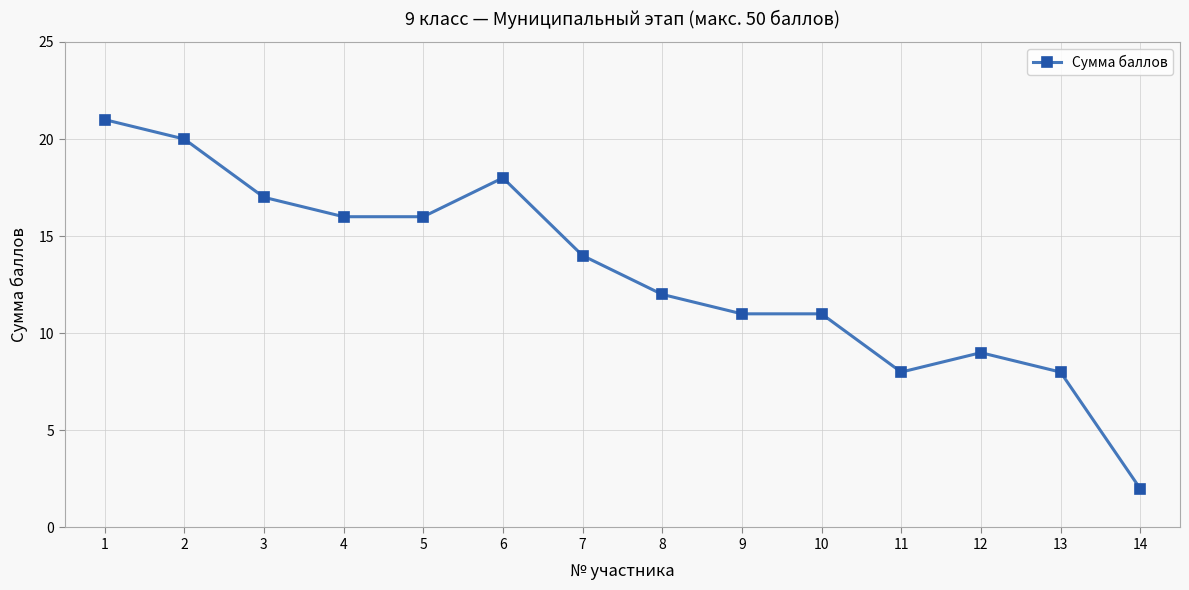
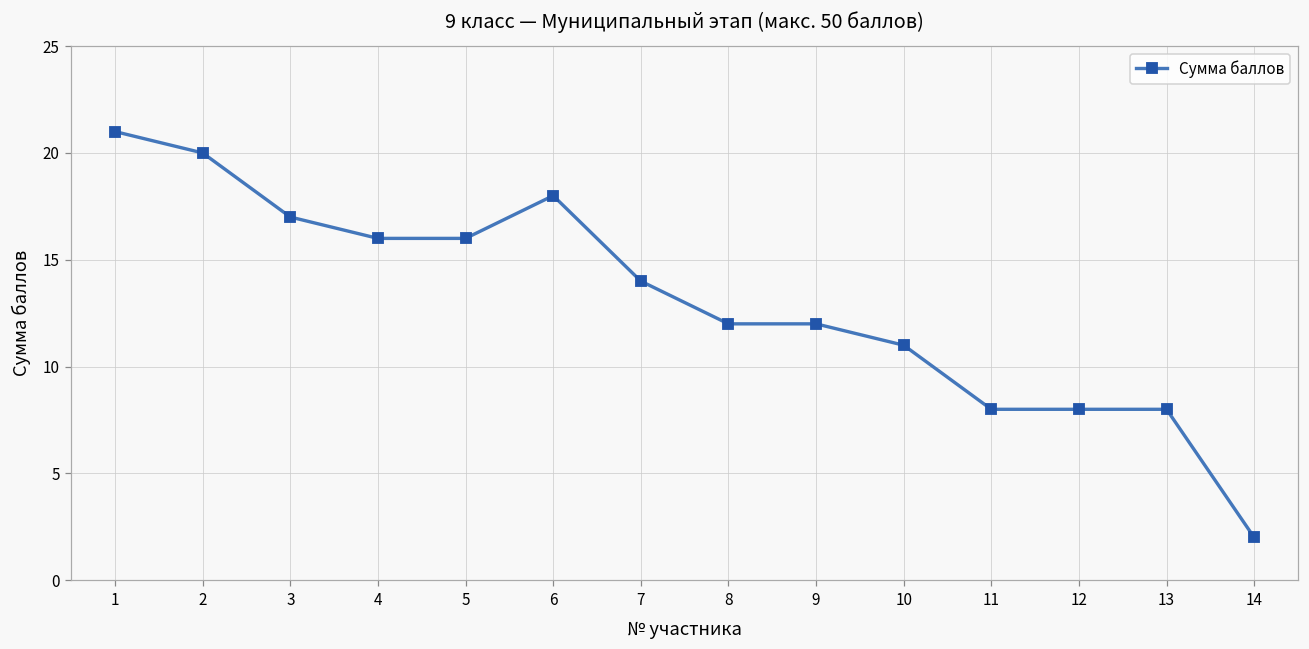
  {
    "1": 21,
    "2": 20,
    "3": 17,
    "4": 16,
    "5": 16,
    "6": 18,
    "7": 14,
    "8": 12,
-   "9": 11,
+   "9": 12,
    "10": 11,
    "11": 8,
-   "12": 9,
+   "12": 8,
    "13": 8,
    "14": 2
  }
